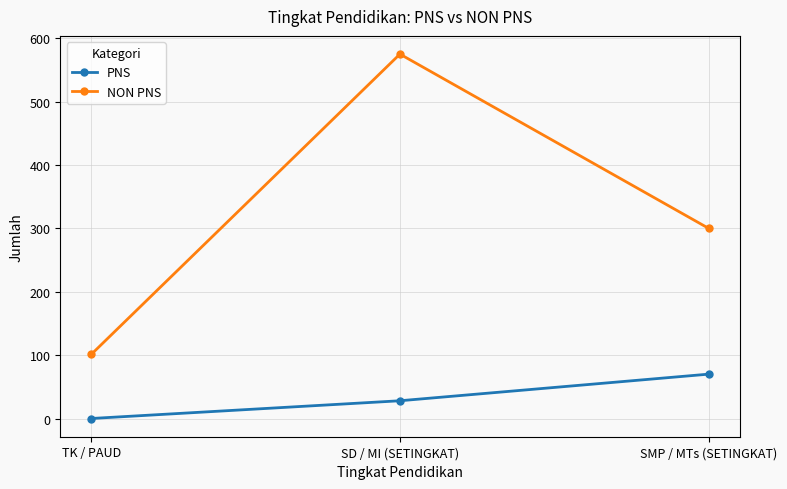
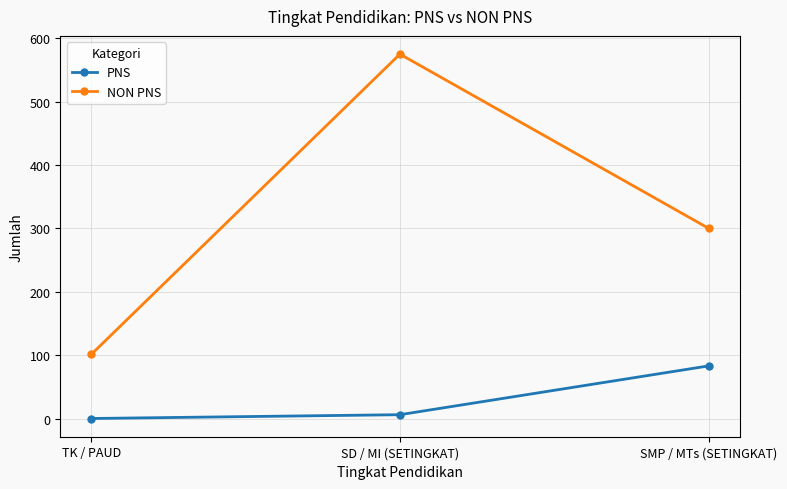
  {
    "PNS": {
      "TK / PAUD": 0,
-     "SD / MI (SETINGKAT)": 30,
-     "SMP / MTs (SETINGKAT)": 70
+     "SD / MI (SETINGKAT)": 10,
+     "SMP / MTs (SETINGKAT)": 80
    },
    "NON PNS": {
      "TK / PAUD": 100,
      "SD / MI (SETINGKAT)": 580,
      "SMP / MTs (SETINGKAT)": 300
    }
  }
